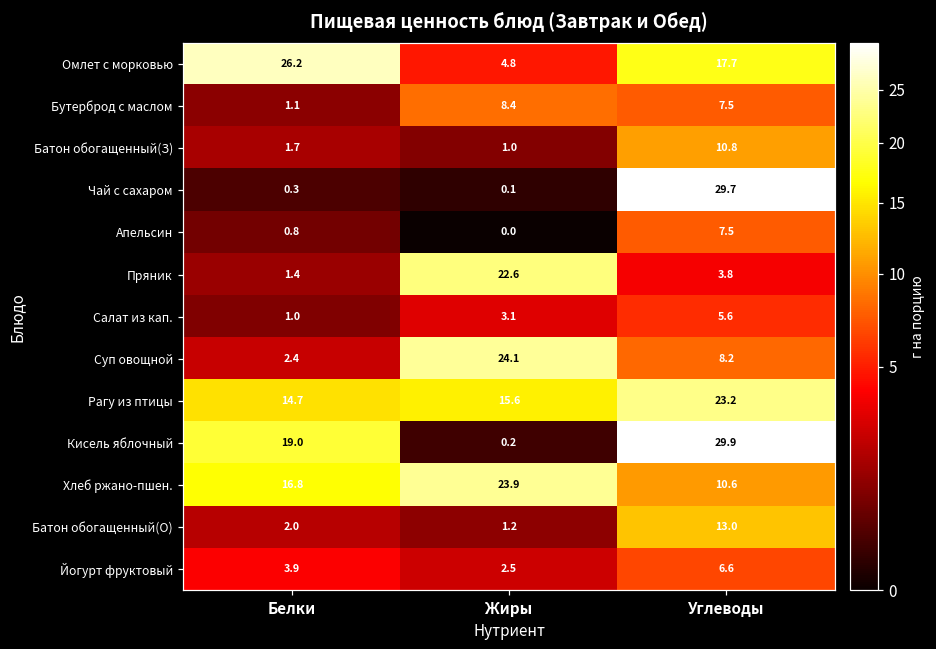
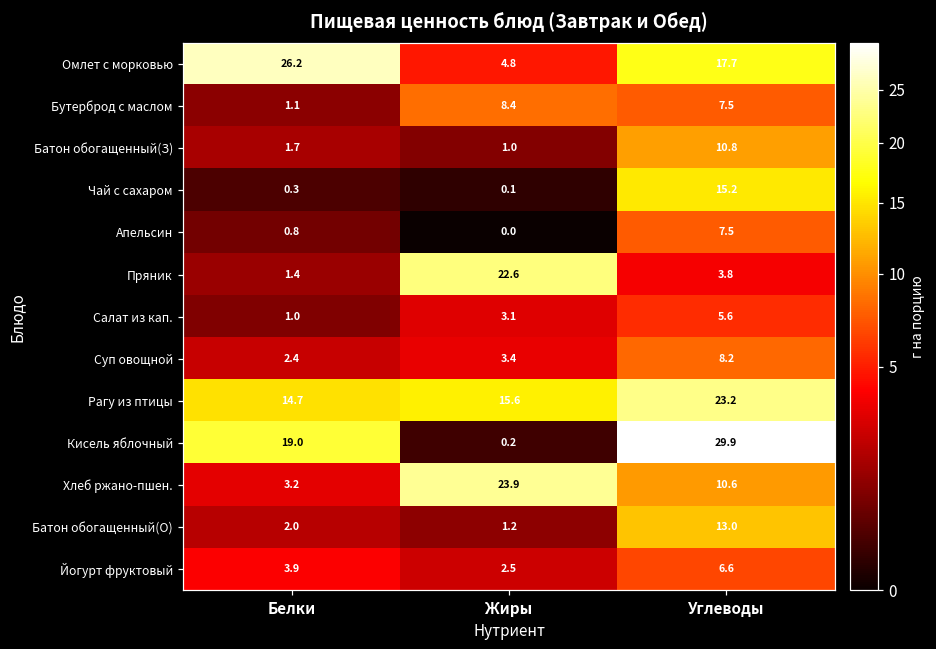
  {
    "Омлет с морковью": {
      "Белки": 26.2,
      "Жиры": 4.8,
      "Углеводы": 17.7
    },
    "Бутерброд с маслом": {
      "Белки": 1.1,
      "Жиры": 8.4,
      "Углеводы": 7.5
    },
    "Батон обогащенный(З)": {
      "Белки": 1.7,
      "Жиры": 1.0,
      "Углеводы": 10.8
    },
    "Чай с сахаром": {
      "Белки": 0.3,
      "Жиры": 0.1,
-     "Углеводы": 29.7
+     "Углеводы": 15.2
    },
    "Апельсин": {
      "Белки": 0.8,
      "Жиры": 0.0,
      "Углеводы": 7.5
    },
    "Пряник": {
      "Белки": 1.4,
      "Жиры": 22.6,
      "Углеводы": 3.8
    },
    "Салат из кап.": {
      "Белки": 1.0,
      "Жиры": 3.1,
      "Углеводы": 5.6
    },
    "Суп овощной": {
      "Белки": 2.4,
-     "Жиры": 24.1,
+     "Жиры": 3.4,
      "Углеводы": 8.2
    },
    "Рагу из птицы": {
      "Белки": 14.7,
      "Жиры": 15.6,
      "Углеводы": 23.2
    },
    "Кисель яблочный": {
      "Белки": 19.0,
      "Жиры": 0.2,
      "Углеводы": 29.9
    },
    "Хлеб ржано-пшен.": {
-     "Белки": 16.8,
+     "Белки": 3.2,
      "Жиры": 23.9,
      "Углеводы": 10.6
    },
    "Батон обогащенный(О)": {
      "Белки": 2.0,
      "Жиры": 1.2,
      "Углеводы": 13.0
    },
    "Йогурт фруктовый": {
      "Белки": 3.9,
      "Жиры": 2.5,
      "Углеводы": 6.6
    }
  }
